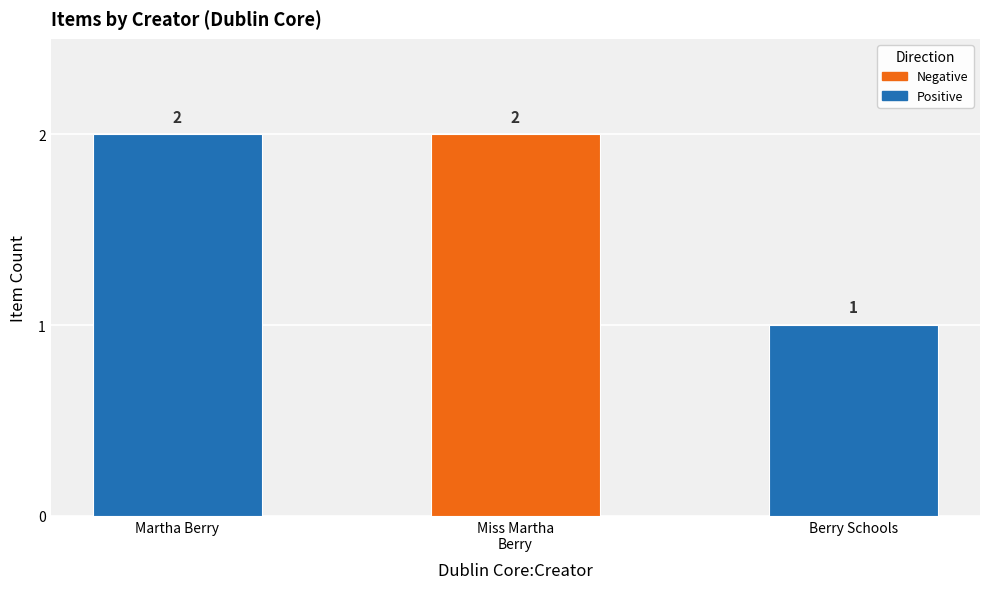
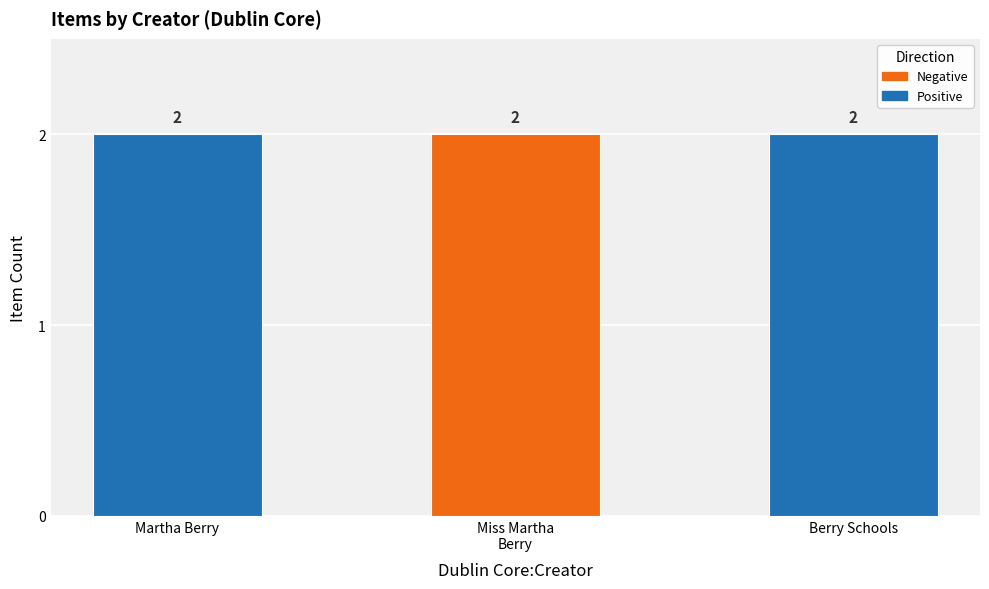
  {
    "Martha Berry": 2,
    "Miss Martha Berry": 2,
-   "Berry Schools": 1
+   "Berry Schools": 2
  }
